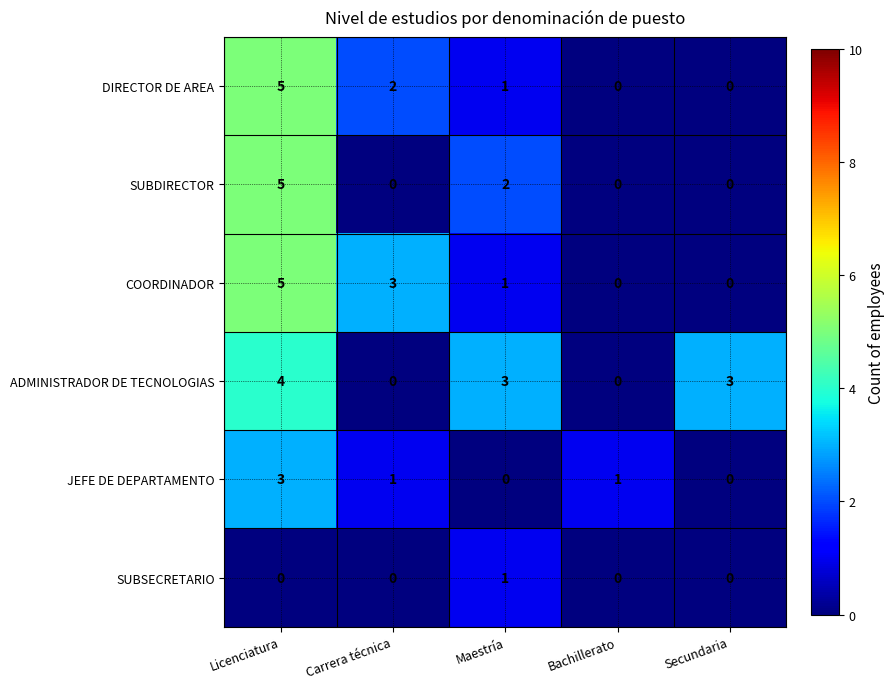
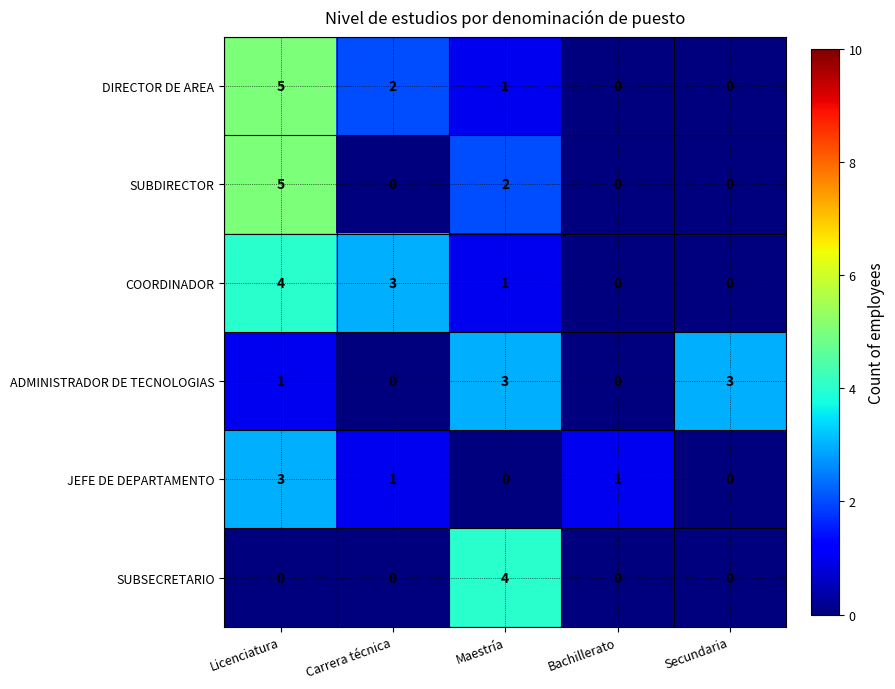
  {
    "DIRECTOR DE AREA": {
      "Licenciatura": 5,
      "Carrera técnica": 2,
      "Maestría": 1,
      "Bachillerato": 0,
      "Secundaria": 0
    },
    "SUBDIRECTOR": {
      "Licenciatura": 5,
      "Carrera técnica": 0,
      "Maestría": 2,
      "Bachillerato": 0,
      "Secundaria": 0
    },
    "COORDINADOR": {
-     "Licenciatura": 5,
+     "Licenciatura": 4,
      "Carrera técnica": 3,
      "Maestría": 1,
      "Bachillerato": 0,
      "Secundaria": 0
    },
    "ADMINISTRADOR DE TECNOLOGIAS": {
-     "Licenciatura": 4,
+     "Licenciatura": 1,
      "Carrera técnica": 0,
      "Maestría": 3,
      "Bachillerato": 0,
      "Secundaria": 3
    },
    "JEFE DE DEPARTAMENTO": {
      "Licenciatura": 3,
      "Carrera técnica": 1,
      "Maestría": 0,
      "Bachillerato": 1,
      "Secundaria": 0
    },
    "SUBSECRETARIO": {
      "Licenciatura": 0,
      "Carrera técnica": 0,
-     "Maestría": 1,
+     "Maestría": 4,
      "Bachillerato": 0,
      "Secundaria": 0
    }
  }
